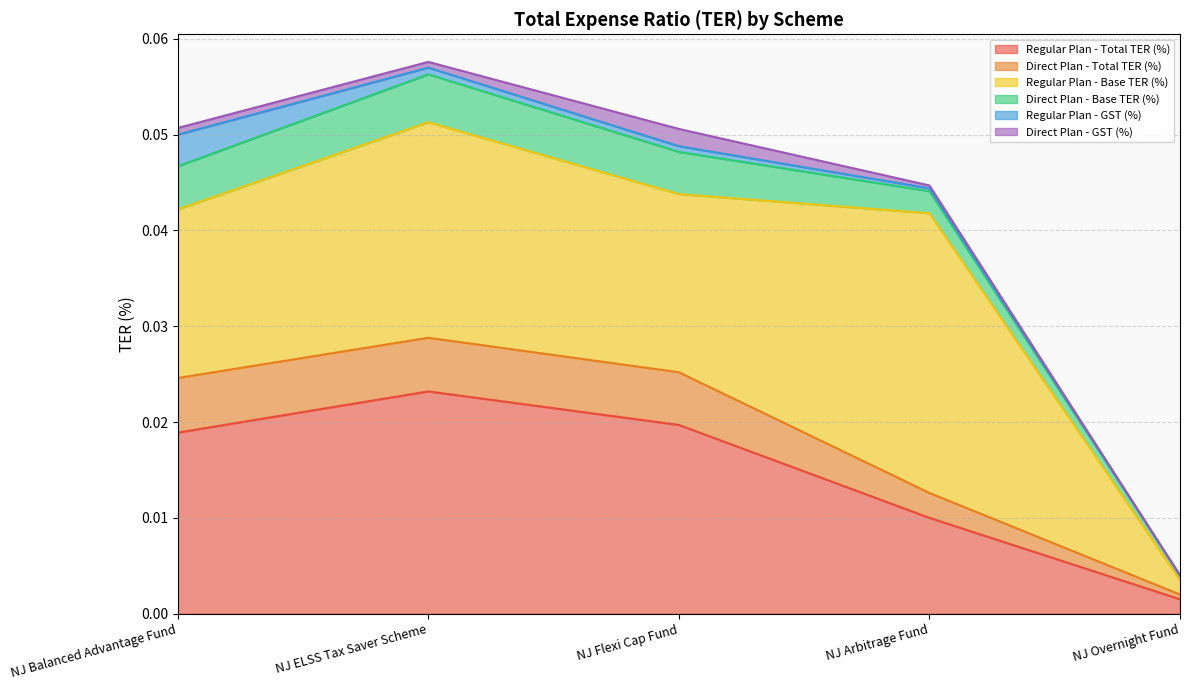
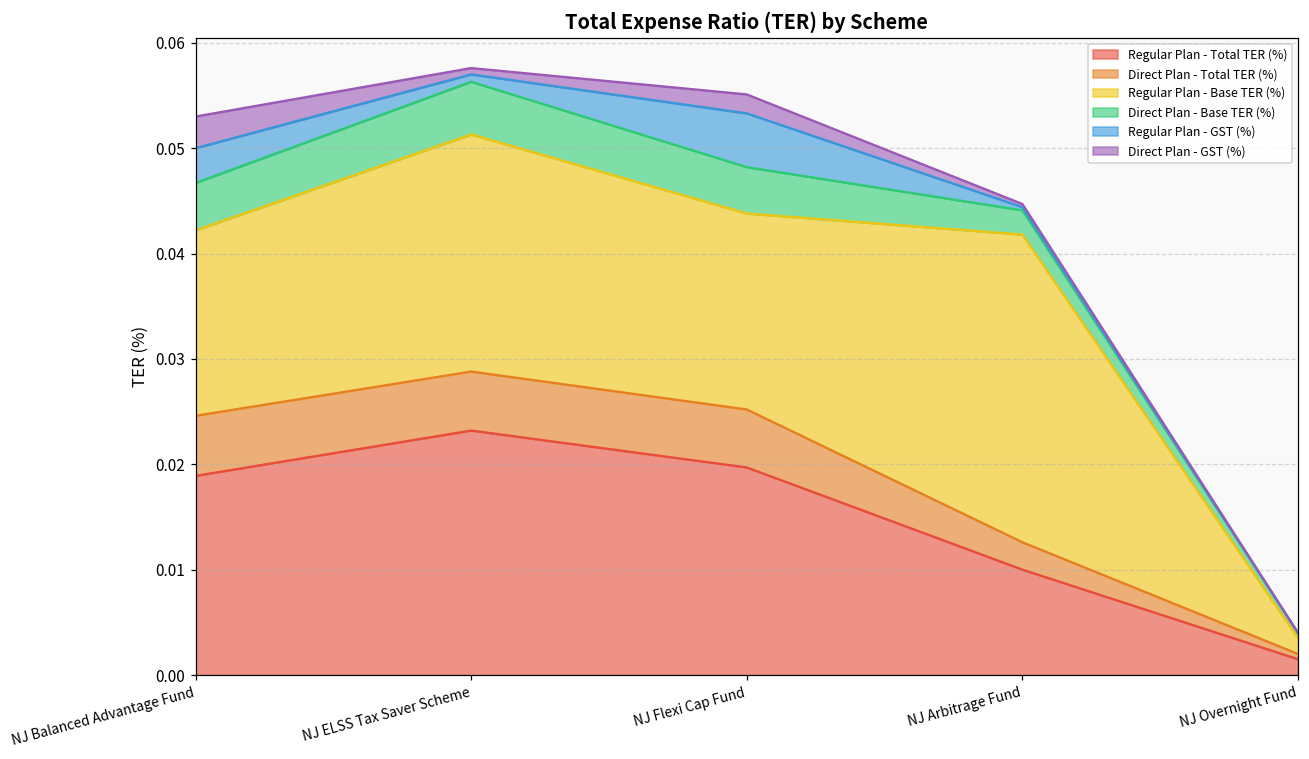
  {
    "Regular Plan - Base TER (%)": {
      "NJ Balanced Advantage Fund": 0.018,
      "NJ ELSS Tax Saver Scheme": 0.023,
      "NJ Flexi Cap Fund": 0.019,
      "NJ Arbitrage Fund": 0.029,
      "NJ Overnight Fund": 0.002
    },
    "Direct Plan - Base TER (%)": {
      "NJ Balanced Advantage Fund": 0.004,
      "NJ ELSS Tax Saver Scheme": 0.005,
      "NJ Flexi Cap Fund": 0.004,
      "NJ Arbitrage Fund": 0.002
    },
    "Regular Plan - GST (%)": {
      "NJ Balanced Advantage Fund": 0.003,
      "NJ ELSS Tax Saver Scheme": 0.001,
-     "NJ Flexi Cap Fund": 0.001,
+     "NJ Flexi Cap Fund": 0.005,
      "NJ Arbitrage Fund": 0.000
    },
    "Direct Plan - GST (%)": {
-     "NJ Balanced Advantage Fund": 0.001,
+     "NJ Balanced Advantage Fund": 0.003,
      "NJ ELSS Tax Saver Scheme": 0.001,
      "NJ Flexi Cap Fund": 0.002,
      "NJ Arbitrage Fund": 0.000
    }
  }
